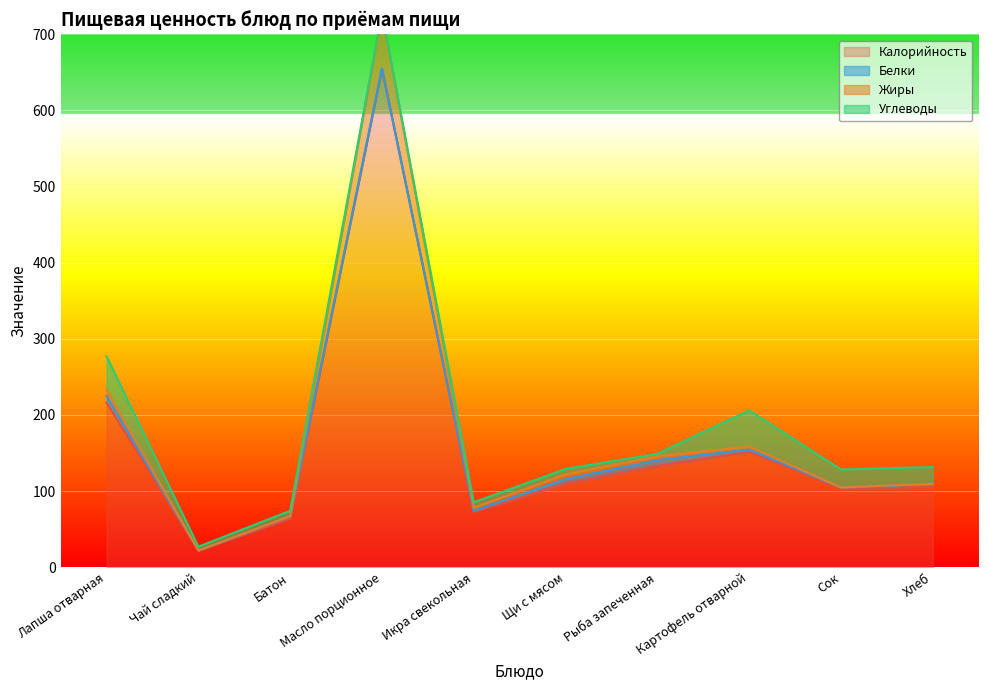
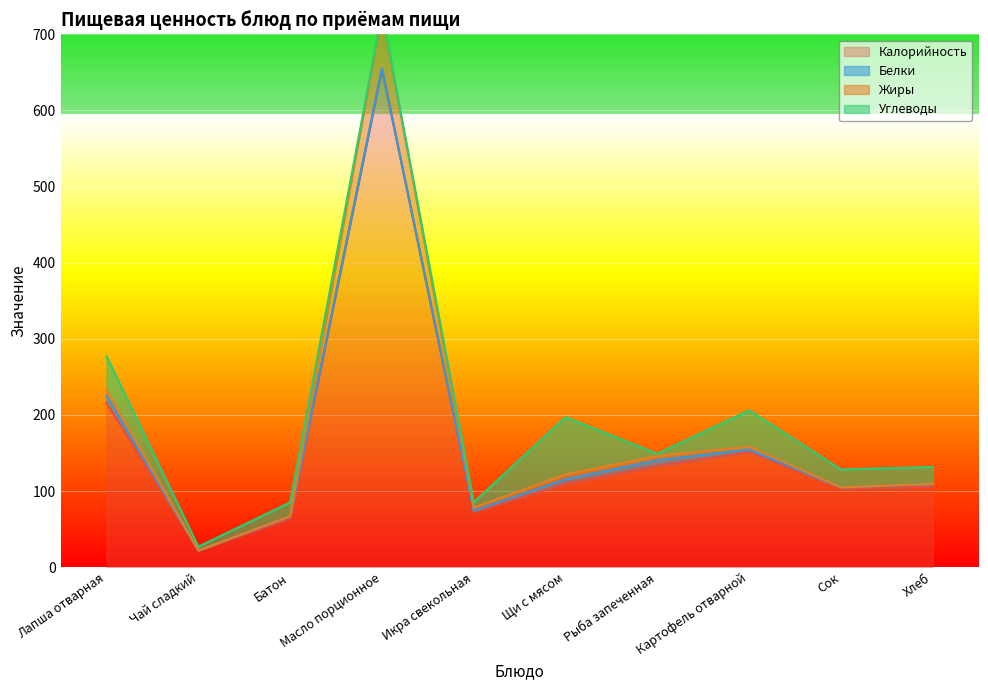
  {
    "Белки": {
      "Лапша отварная": 10,
      "Щи с мясом": 10,
      "Рыба запеченная": 10
    },
    "Углеводы": {
      "Лапша отварная": 40,
      "Чай сладкий": 10,
-     "Батон": 10,
+     "Батон": 20,
      "Икра свекольная": 10,
-     "Щи с мясом": 10,
+     "Щи с мясом": 80,
      "Картофель отварной": 50,
      "Сок": 20,
      "Хлеб": 20
    }
  }
